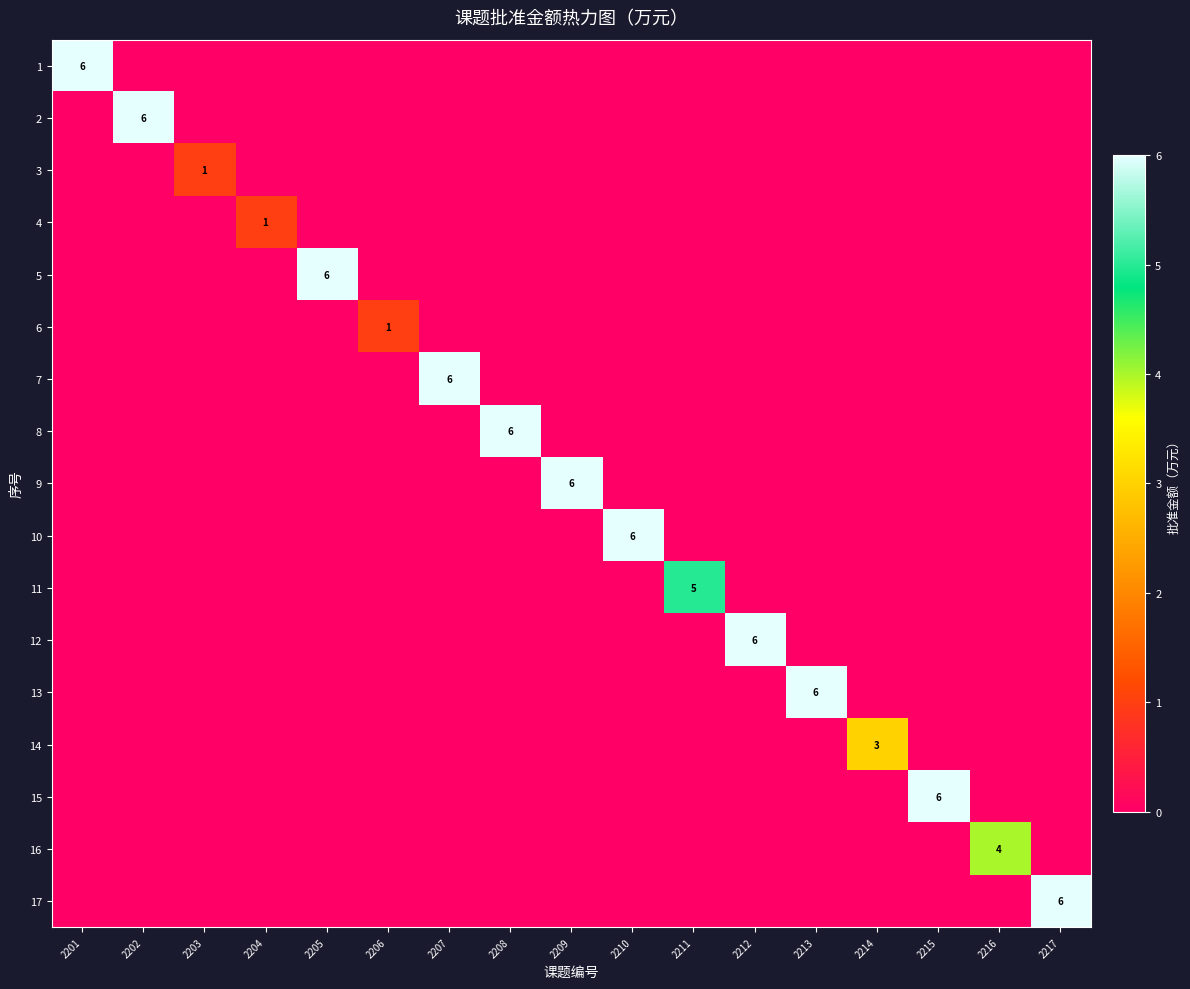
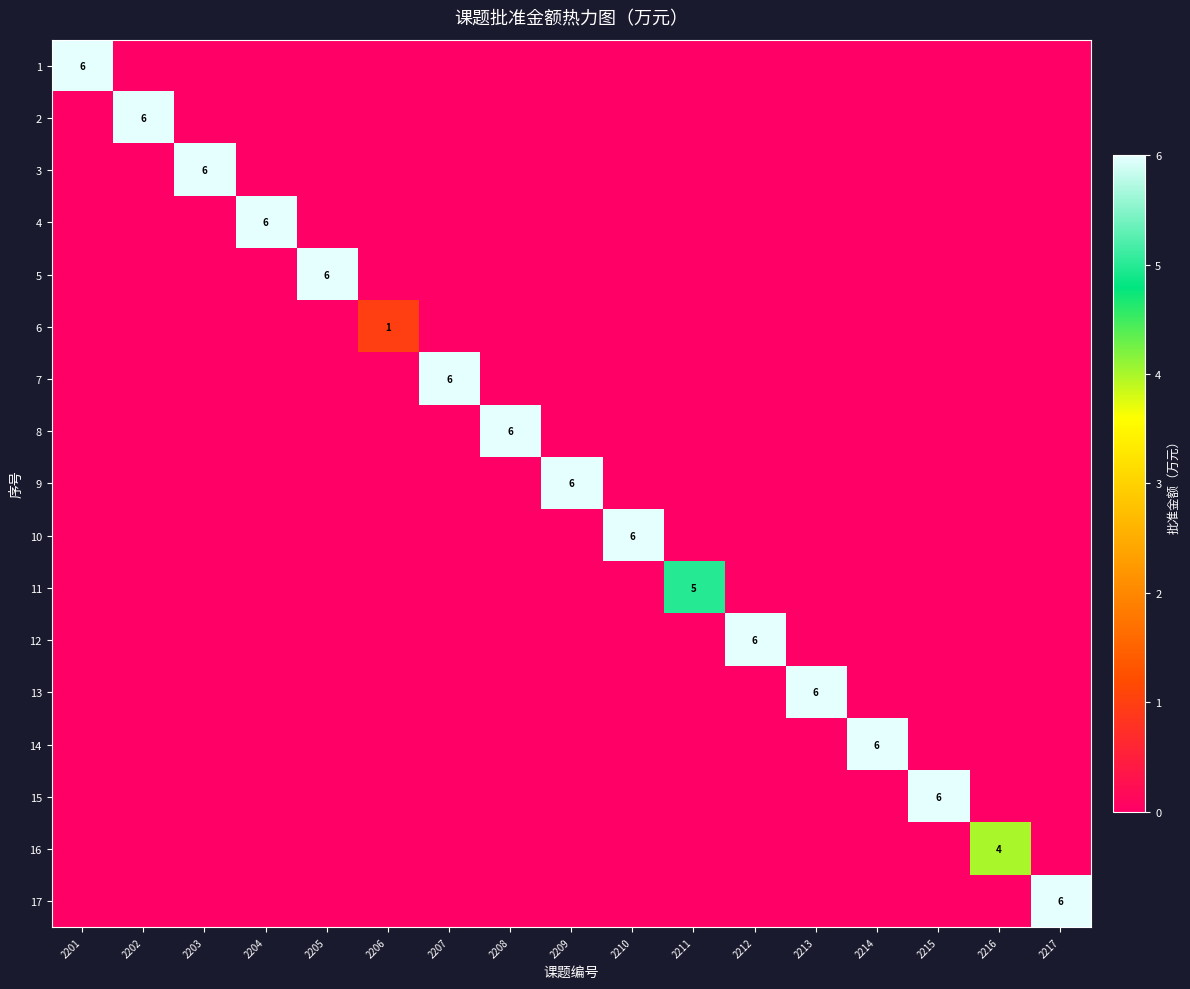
  {
    "1": {
      "2201": 6
    },
    "2": {
      "2202": 6
    },
    "3": {
-     "2203": 1
+     "2203": 6
    },
    "4": {
-     "2204": 1
+     "2204": 6
    },
    "5": {
      "2205": 6
    },
    "6": {
      "2206": 1
    },
    "7": {
      "2207": 6
    },
    "8": {
      "2208": 6
    },
    "9": {
      "2209": 6
    },
    "10": {
      "2210": 6
    },
    "11": {
      "2211": 5
    },
    "12": {
      "2212": 6
    },
    "13": {
      "2213": 6
    },
    "14": {
-     "2214": 3
+     "2214": 6
    },
    "15": {
      "2215": 6
    },
    "16": {
      "2216": 4
    },
    "17": {
      "2217": 6
    }
  }
